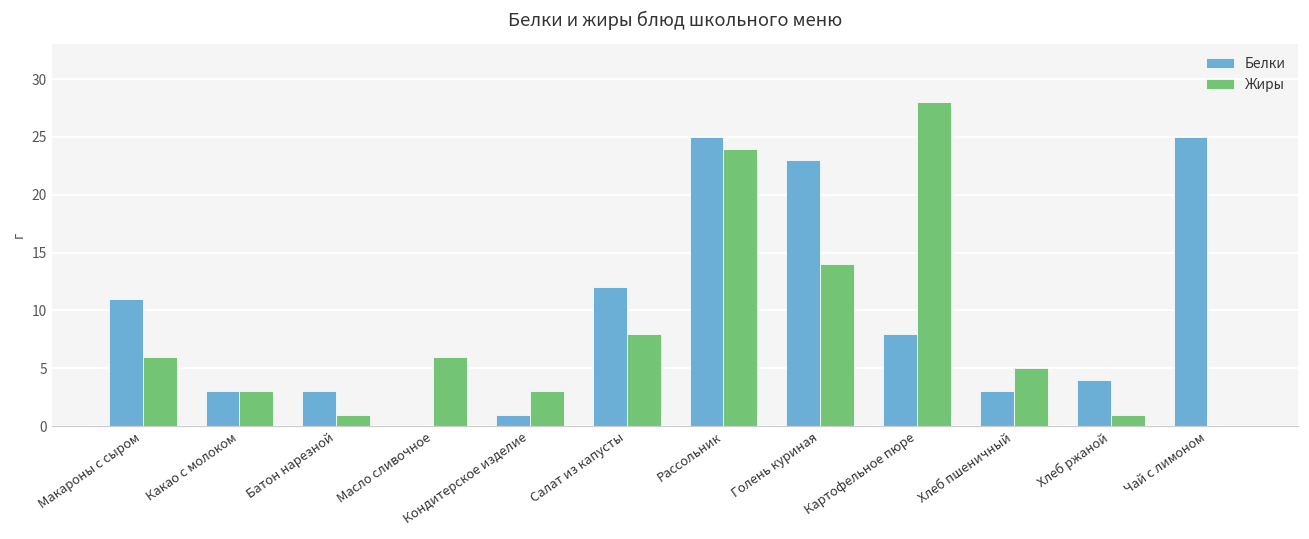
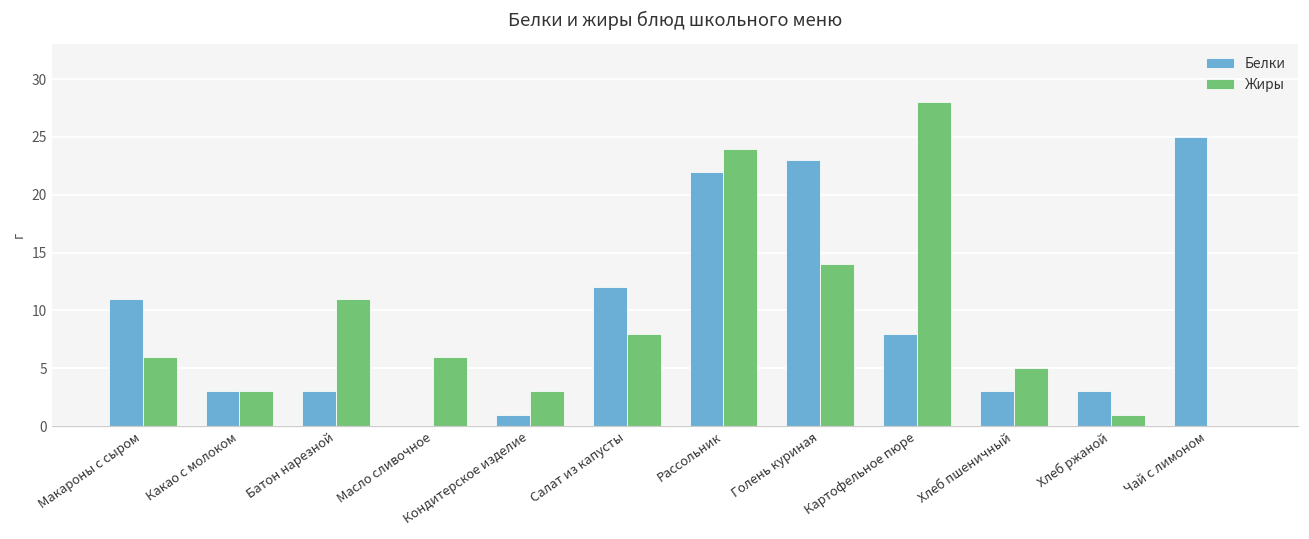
  {
    "Белки": {
      "Макароны с сыром": 11,
      "Какао с молоком": 3,
      "Батон нарезной": 3,
      "Масло сливочное": 0,
      "Кондитерское изделие": 1,
      "Салат из капусты": 12,
-     "Рассольник": 25,
+     "Рассольник": 22,
      "Голень куриная": 23,
      "Картофельное пюре": 8,
      "Хлеб пшеничный": 3,
-     "Хлеб ржаной": 4,
+     "Хлеб ржаной": 3,
      "Чай с лимоном": 25
    },
    "Жиры": {
      "Макароны с сыром": 6,
      "Какао с молоком": 3,
-     "Батон нарезной": 1,
+     "Батон нарезной": 11,
      "Масло сливочное": 6,
      "Кондитерское изделие": 3,
      "Салат из капусты": 8,
      "Рассольник": 24,
      "Голень куриная": 14,
      "Картофельное пюре": 28,
      "Хлеб пшеничный": 5,
      "Хлеб ржаной": 1,
      "Чай с лимоном": 0
    }
  }
